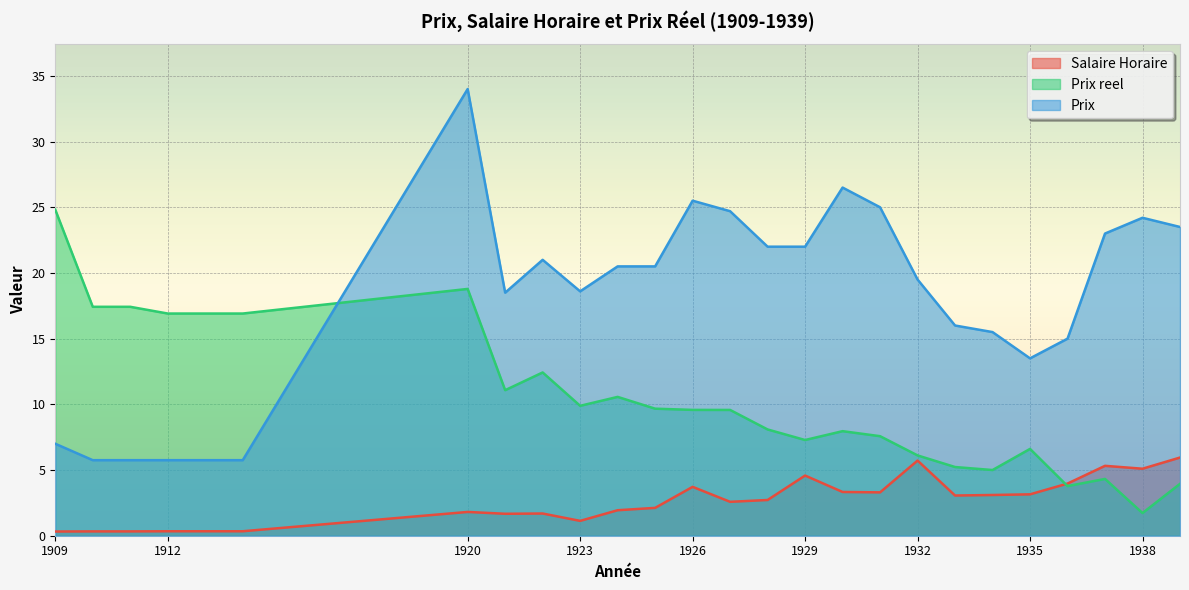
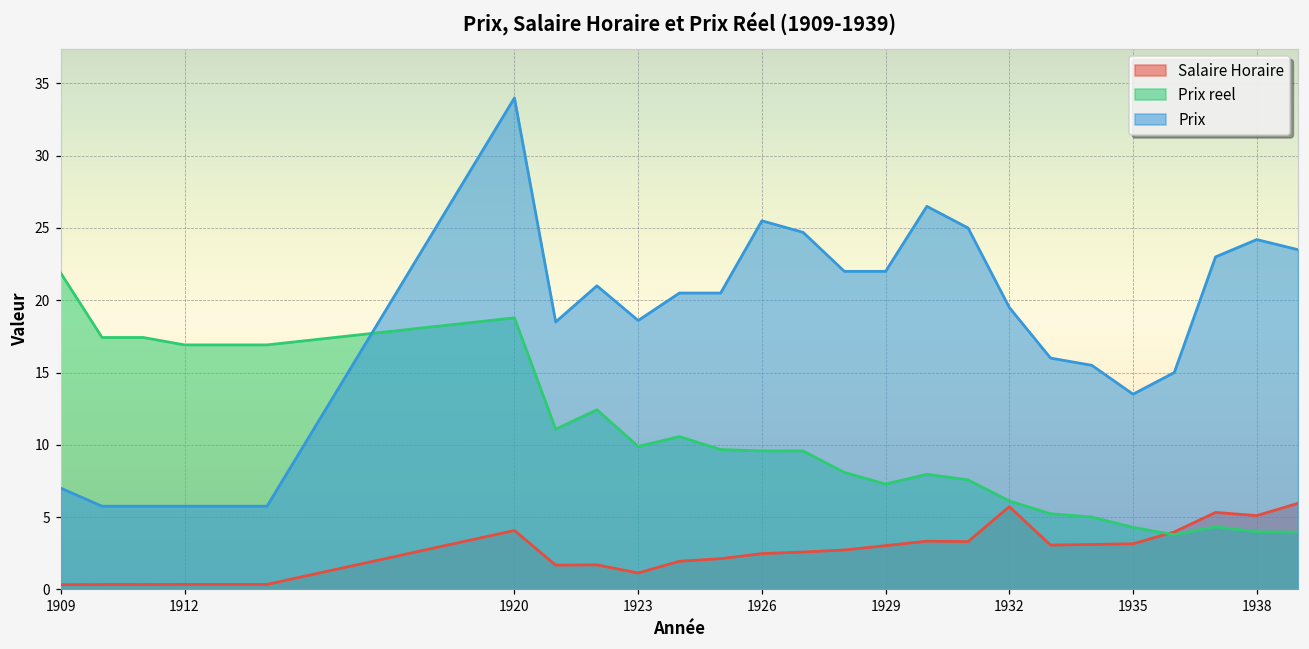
  {
    "Salaire Horaire": {
      "1909": 0.3,
      "1912": 0.3,
-     "1920": 1.8,
+     "1920": 4.1,
      "1923": 1.1,
-     "1926": 3.7,
-     "1929": 4.6,
+     "1926": 2.5,
+     "1929": 3.0,
      "1932": 5.7,
      "1935": 3.2,
      "1938": 5.1
    },
    "Prix reel": {
-     "1909": 24.8,
+     "1909": 21.9,
      "1912": 16.9,
      "1920": 18.8,
      "1923": 9.9,
      "1926": 9.6,
      "1929": 7.3,
      "1932": 6.1,
-     "1935": 6.6,
-     "1938": 1.7
+     "1935": 4.3,
+     "1938": 4.0
    },
    "Prix": {
      "1909": 7.0,
      "1912": 5.8,
      "1920": 34.0,
      "1923": 18.6,
      "1926": 25.5,
      "1929": 22.0,
      "1932": 19.5,
      "1935": 13.5,
      "1938": 24.2
    }
  }
